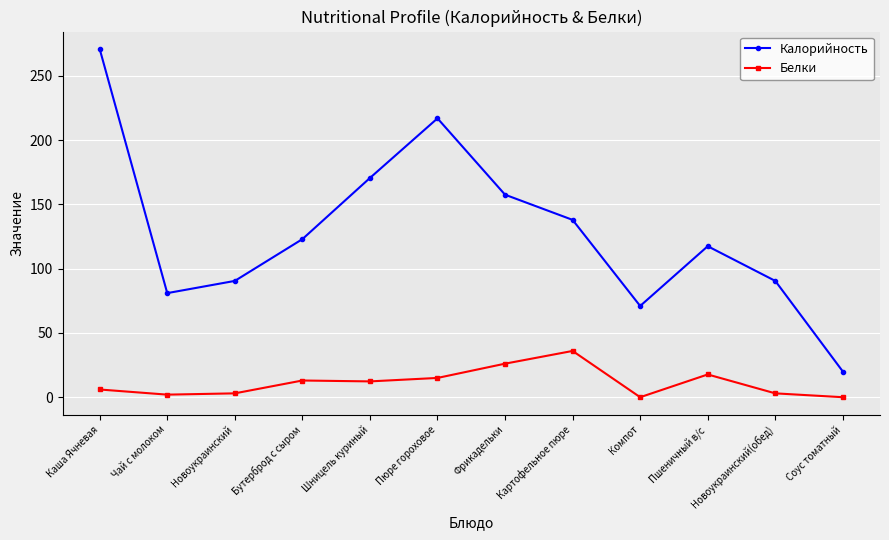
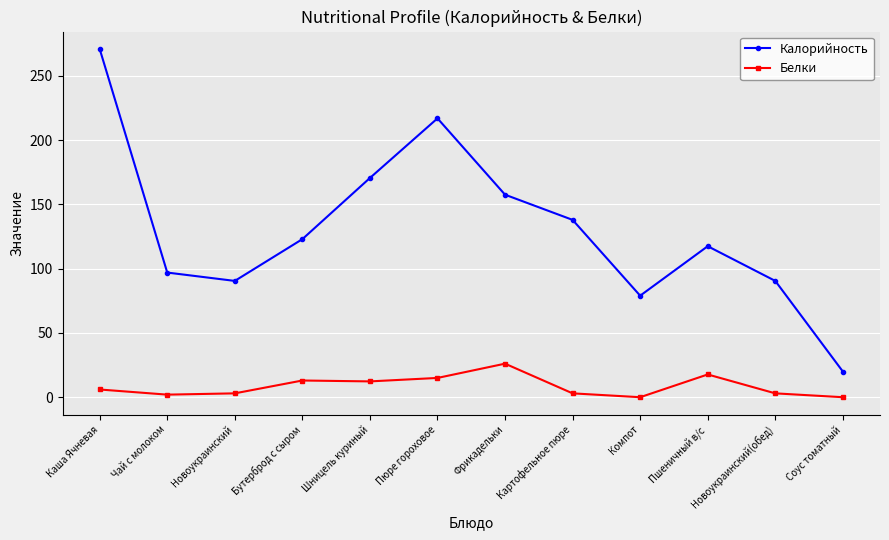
  {
    "Калорийность": {
      "Каша Ячневая": 271,
-     "Чай с молоком": 81,
+     "Чай с молоком": 97,
      "Новоукраинский": 91,
      "Бутерброд с сыром": 123,
      "Шницель куриный": 171,
      "Пюре гороховое": 217,
      "Фрикадельки": 158,
      "Картофельное пюре": 138,
-     "Компот": 71,
+     "Компот": 79,
      "Пшеничный в/с": 118,
      "Новоукраинский(обед)": 91,
      "Соус томатный": 20
    },
    "Белки": {
      "Каша Ячневая": 6,
      "Чай с молоком": 2,
      "Новоукраинский": 3,
      "Бутерброд с сыром": 13,
      "Шницель куриный": 12,
      "Пюре гороховое": 15,
      "Фрикадельки": 26,
-     "Картофельное пюре": 36,
+     "Картофельное пюре": 3,
      "Компот": 0,
      "Пшеничный в/с": 18,
      "Новоукраинский(обед)": 3,
      "Соус томатный": 0
    }
  }
